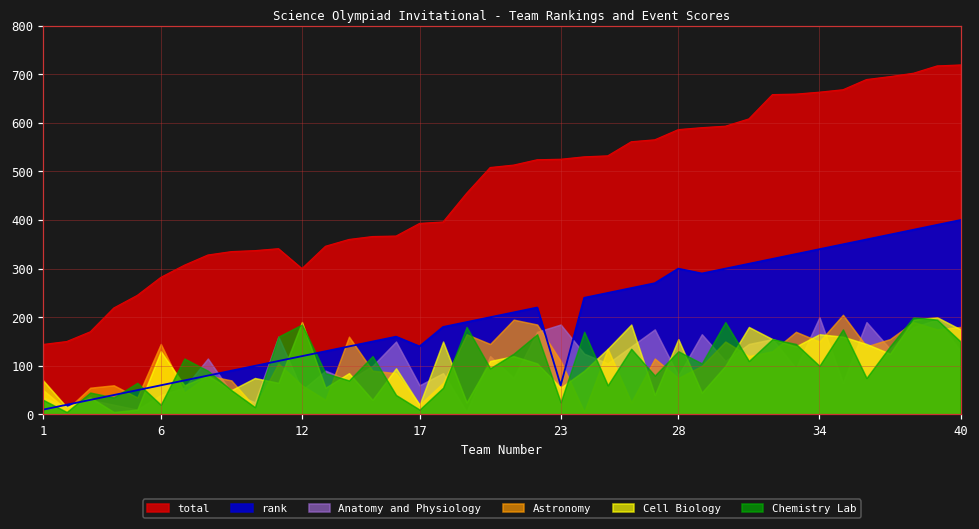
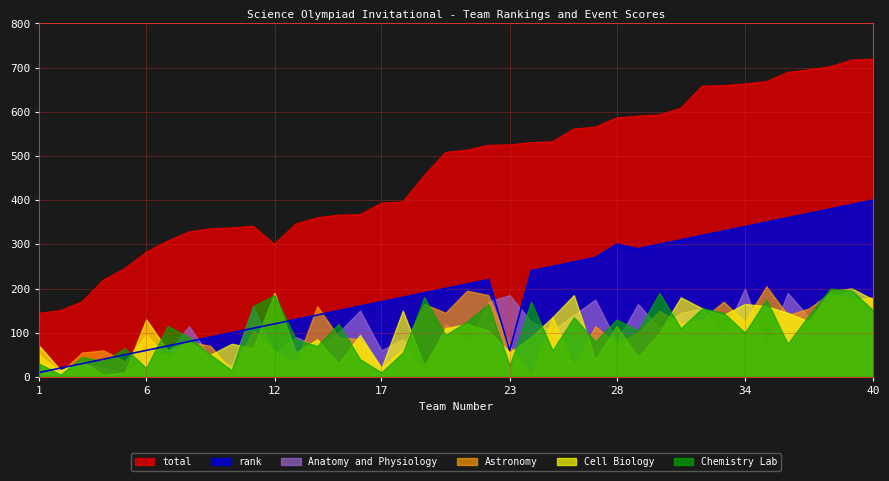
  {
    "total": {
      "1": 140,
      "6": 280,
      "12": 300,
      "17": 390,
      "23": 530,
      "28": 590,
      "34": 660,
      "40": 720
    },
    "rank": {
      "1": 10,
      "6": 60,
      "12": 120,
-     "17": 140,
+     "17": 170,
      "28": 300,
      "34": 340,
      "40": 400
    },
    "Anatomy and Physiology": {
      "6": 40,
      "12": 50,
      "17": 60,
      "23": 190,
      "34": 200,
      "40": 130
    },
    "Astronomy": {
      "1": 50,
-     "6": 150,
+     "6": 100,
      "12": 60,
-     "23": 110,
-     "34": 150
+     "23": 70,
+     "34": 130
    },
    "Cell Biology": {
      "1": 70,
      "6": 130,
-     "28": 160,
+     "28": 120,
      "34": 170
    },
    "Chemistry Lab": {
      "6": 20,
      "17": 10,
      "23": 30,
      "28": 130,
      "34": 100,
      "40": 150
    }
  }
